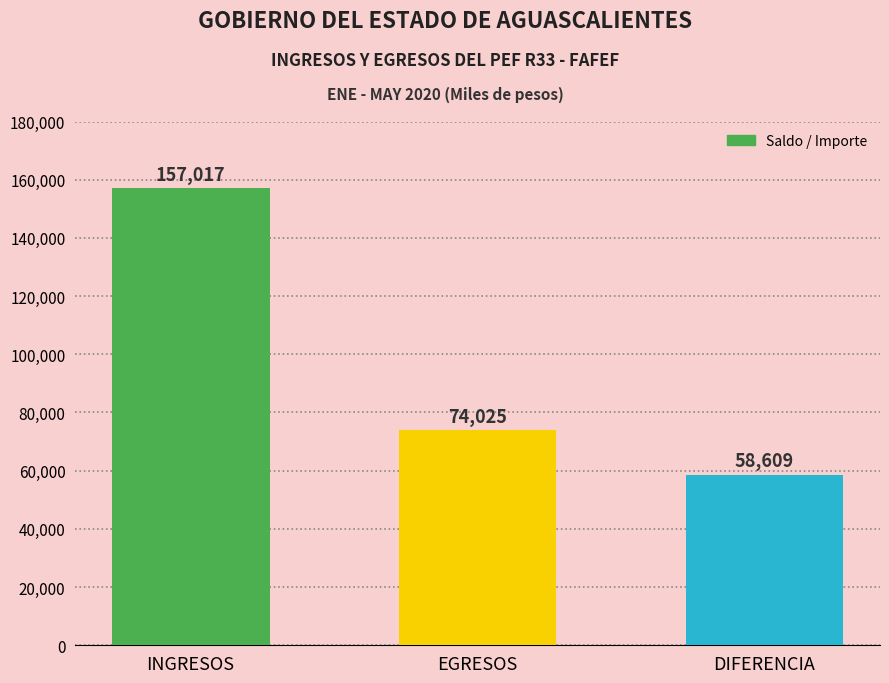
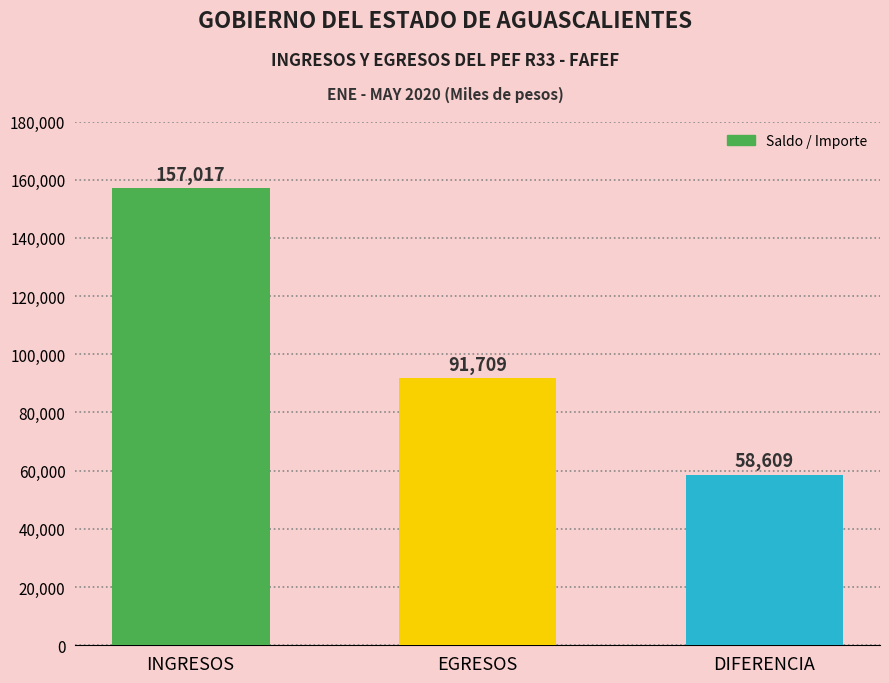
  {
    "INGRESOS": "157,017",
-   "EGRESOS": "74,025",
+   "EGRESOS": "91,709",
    "DIFERENCIA": "58,609"
  }
